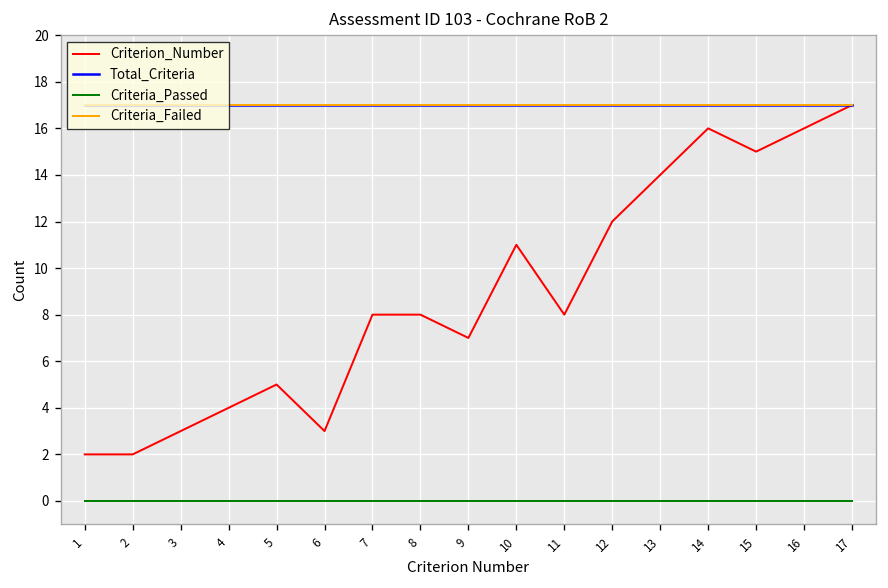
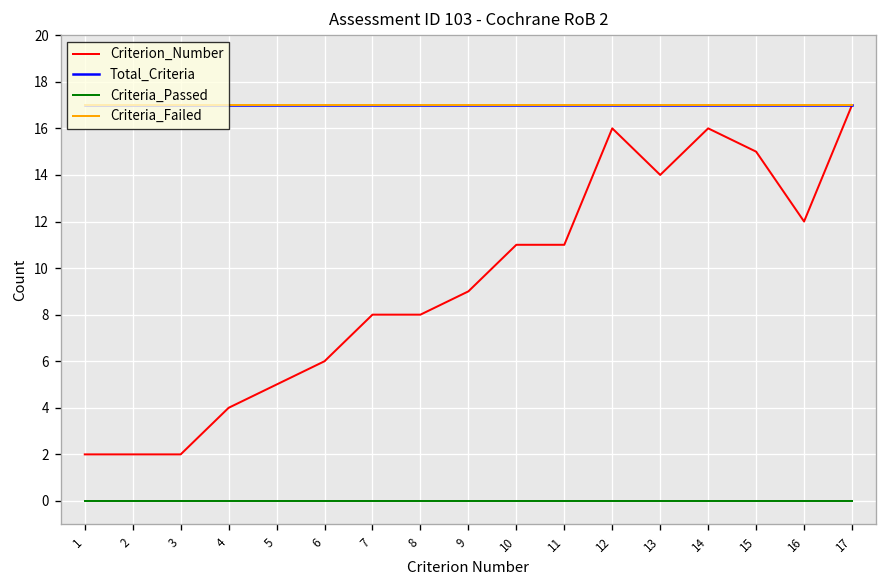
  {
    "Criterion_Number": {
      "1": 2,
      "2": 2,
-     "3": 3,
+     "3": 2,
      "4": 4,
      "5": 5,
-     "6": 3,
+     "6": 6,
      "7": 8,
      "8": 8,
-     "9": 7,
+     "9": 9,
      "10": 11,
-     "11": 8,
-     "12": 12,
+     "11": 11,
+     "12": 16,
      "13": 14,
      "14": 16,
      "15": 15,
-     "16": 16
+     "16": 12
    },
    "Criteria_Failed": {
      "5": 17,
      "6": 17,
      "7": 17,
      "8": 17,
      "9": 17,
      "10": 17,
      "11": 17,
      "12": 17,
      "13": 17,
      "14": 17,
      "15": 17,
      "16": 17
    },
    "Criteria_Passed": {
      "1": 0,
      "2": 0,
      "3": 0,
      "4": 0,
      "5": 0,
      "6": 0,
      "7": 0,
      "8": 0,
      "9": 0,
      "10": 0,
      "11": 0,
      "12": 0,
      "13": 0,
      "14": 0,
      "15": 0,
      "16": 0,
      "17": 0
    }
  }
